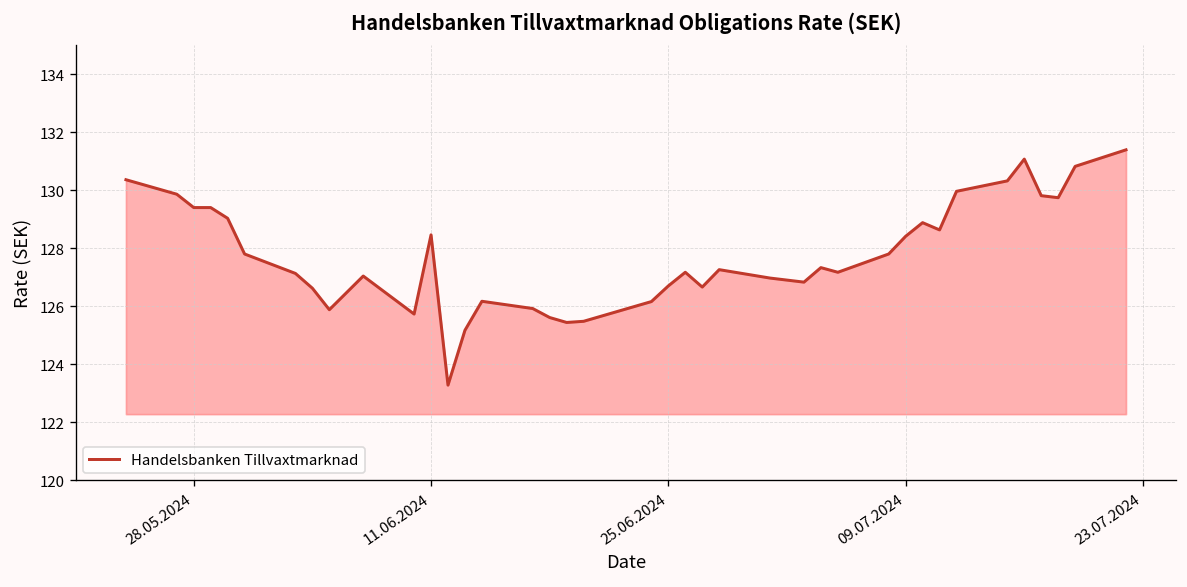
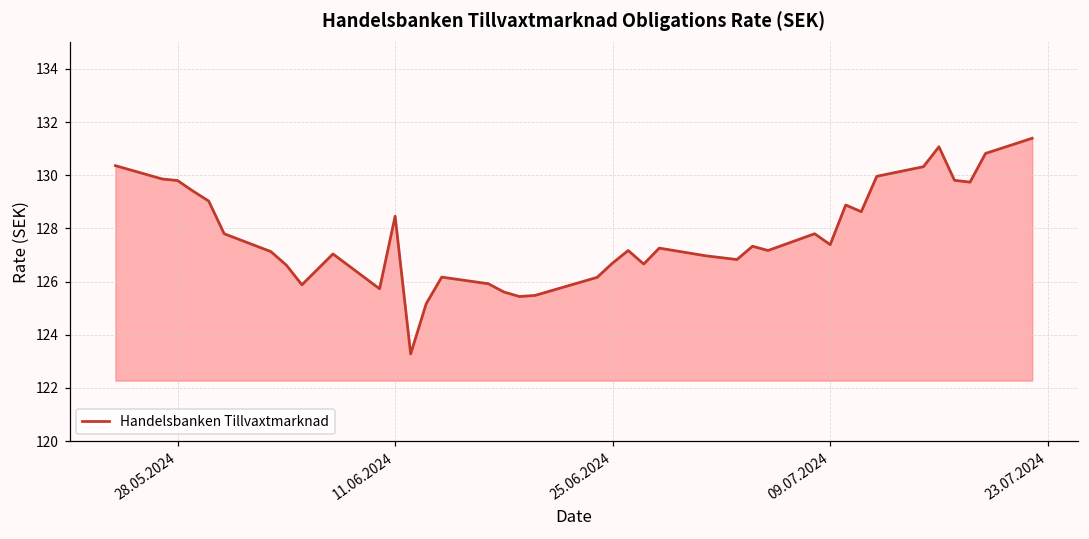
  {
-   "28.05.2024": 129.4,
+   "28.05.2024": 129.8,
    "11.06.2024": 128.5,
    "25.06.2024": 126.7,
-   "09.07.2024": 128.4
+   "09.07.2024": 127.4
  }
